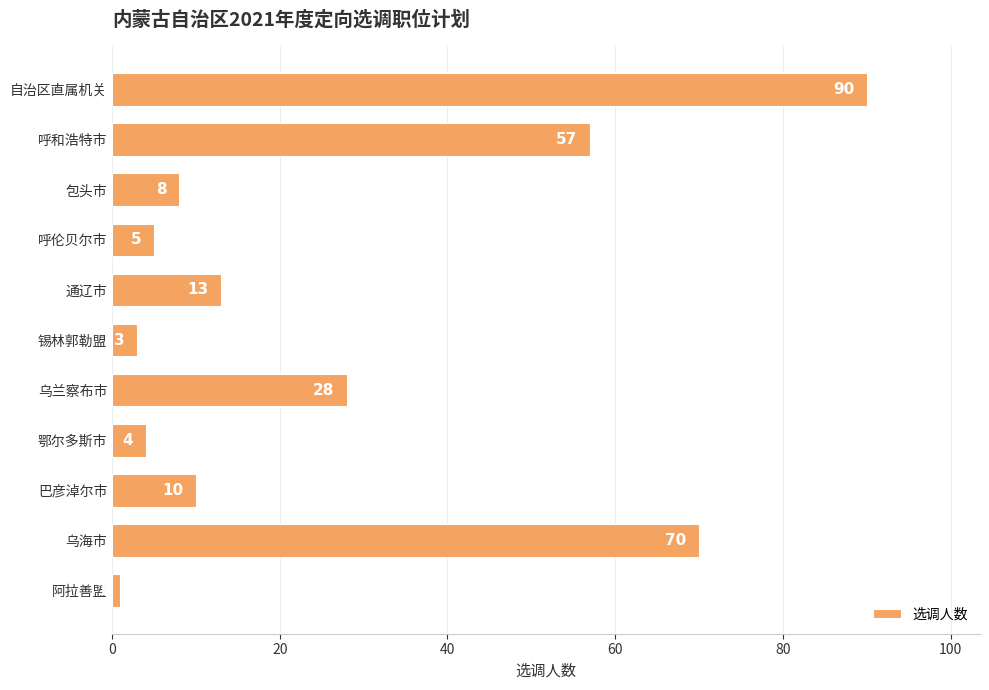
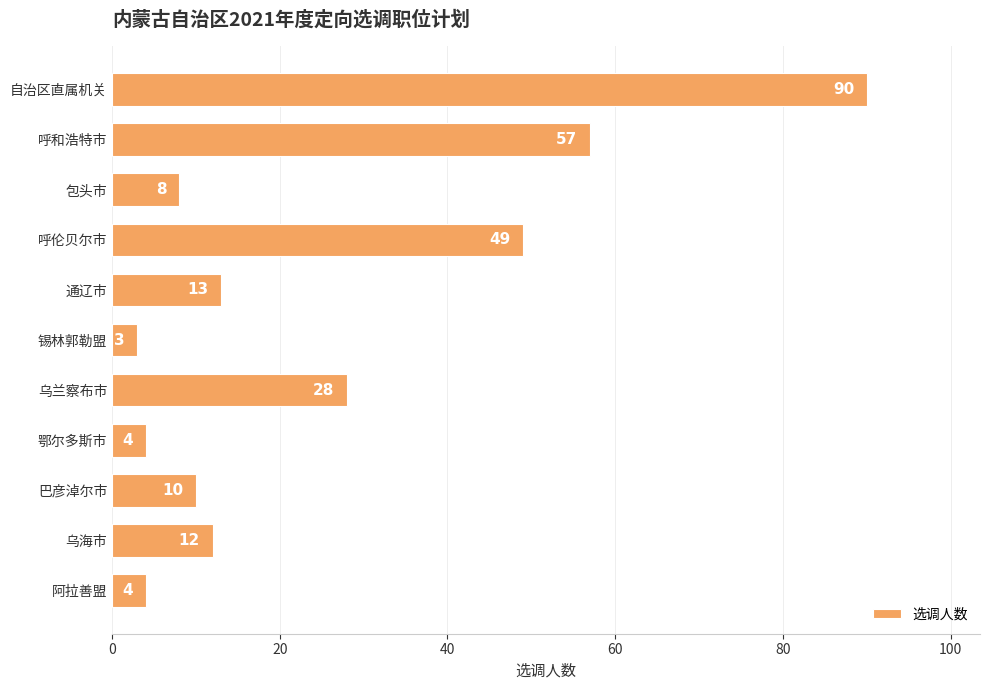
  {
    "自治区直属机关": 90,
    "呼和浩特市": 57,
    "包头市": 8,
-   "呼伦贝尔市": 5,
+   "呼伦贝尔市": 49,
    "通辽市": 13,
    "锡林郭勒盟": 3,
    "乌兰察布市": 28,
    "鄂尔多斯市": 4,
    "巴彦淖尔市": 10,
-   "乌海市": 70,
-   "阿拉善盟": 1
+   "乌海市": 12,
+   "阿拉善盟": 4
  }
